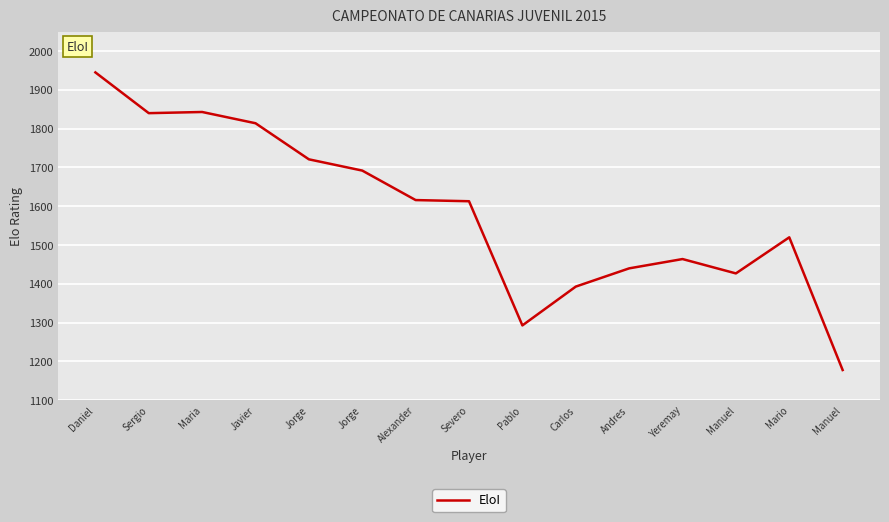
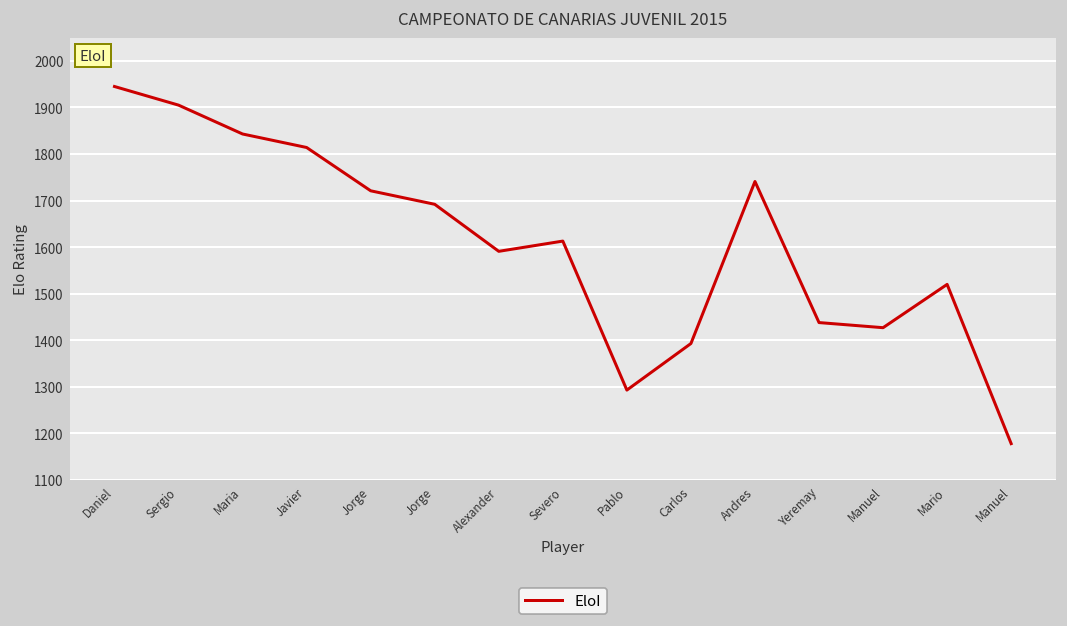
  {
    "Daniel": 1950,
-   "Sergio": 1840,
+   "Sergio": 1910,
    "Maria": 1840,
    "Javier": 1810,
-   "Alexander": 1620,
+   "Alexander": 1590,
    "Severo": 1610,
    "Pablo": 1290,
    "Carlos": 1390,
-   "Andres": 1440,
-   "Yeremay": 1460,
+   "Andres": 1740,
+   "Yeremay": 1440,
    "Mario": 1520
  }
